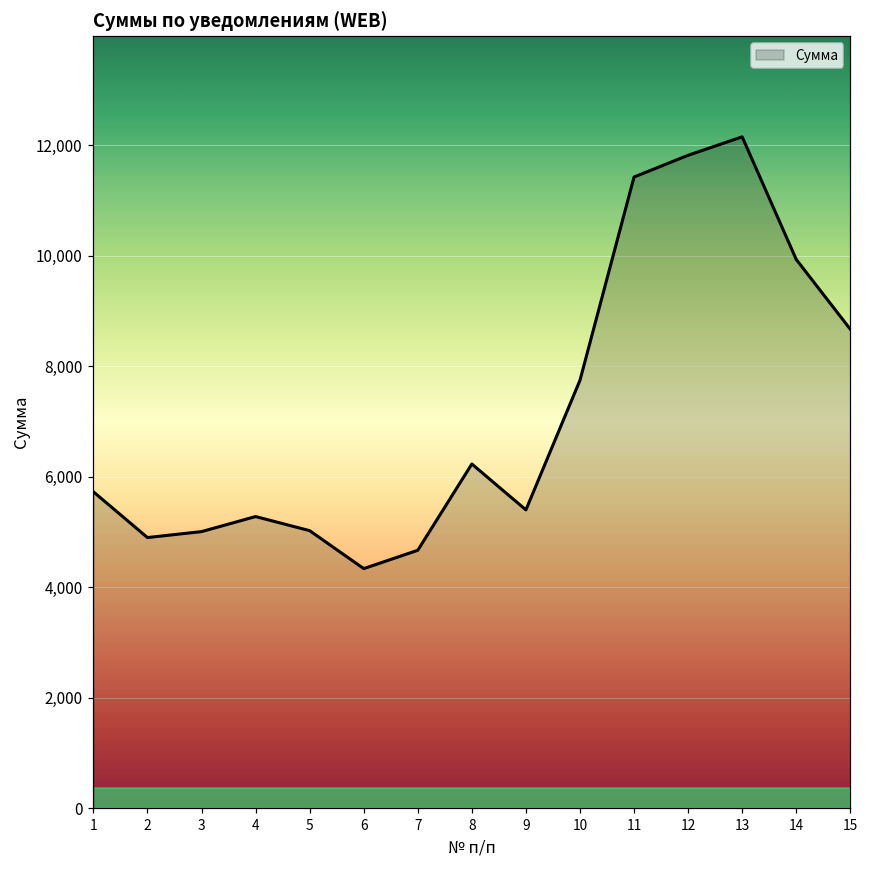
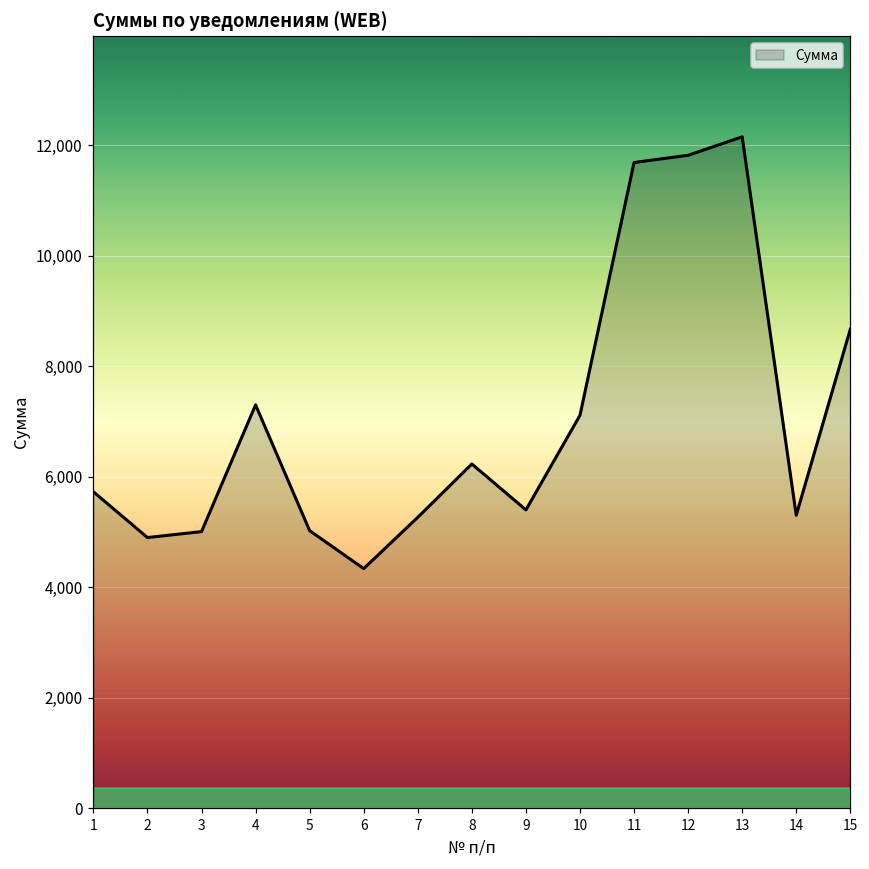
  {
    "1": "5,700",
    "2": "4,900",
    "3": "5,000",
-   "4": "5,300",
+   "4": "7,300",
    "5": "5,000",
    "6": "4,300",
-   "7": "4,700",
+   "7": "5,300",
    "8": "6,200",
    "9": "5,400",
-   "10": "7,700",
-   "11": "11,400",
+   "10": "7,100",
+   "11": "11,700",
    "12": "11,800",
    "13": "12,200",
-   "14": "9,900",
+   "14": "5,300",
    "15": "8,700"
  }
